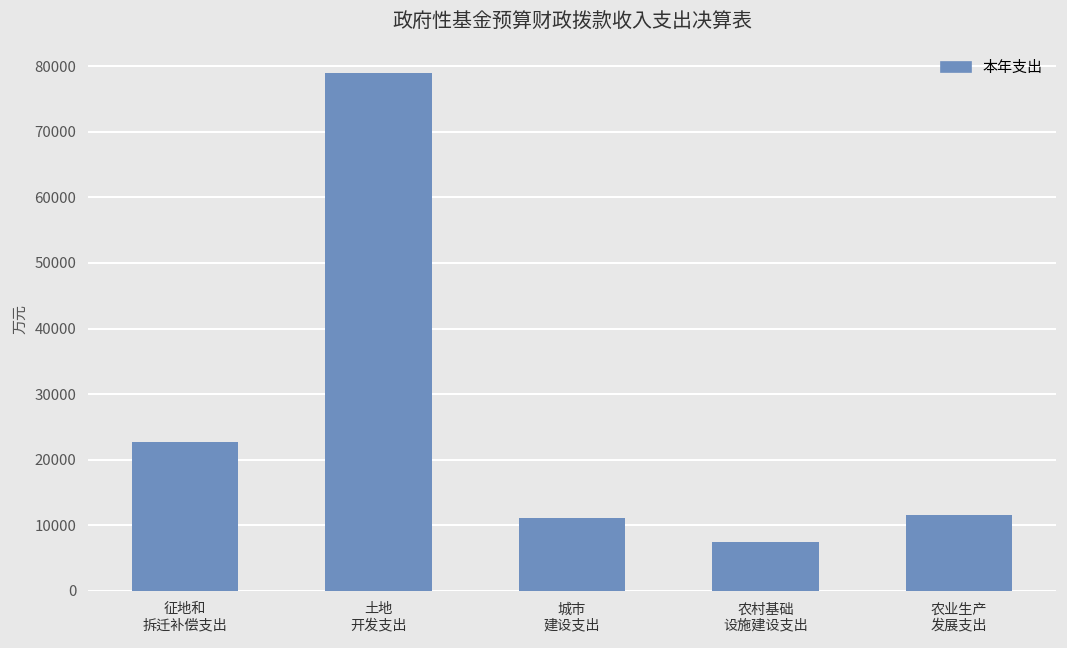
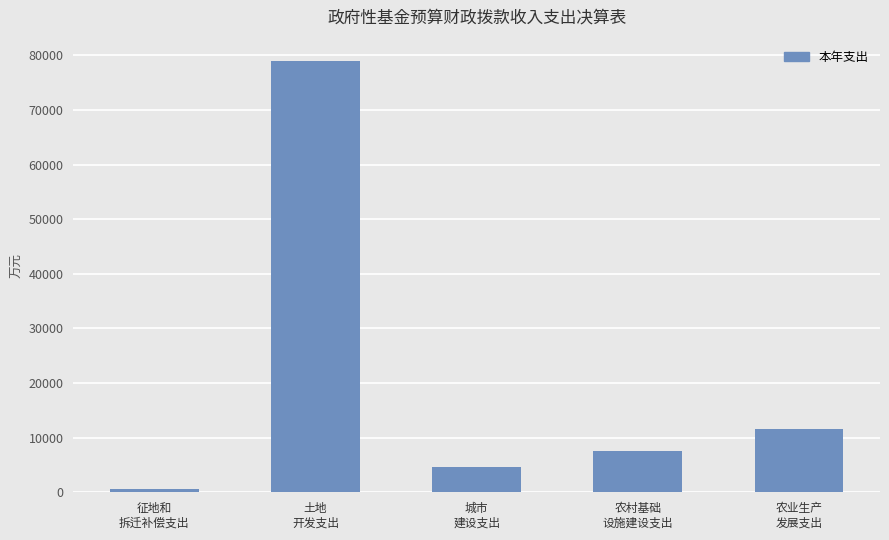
  {
-   "征地和 拆迁补偿支出": 23000,
+   "征地和 拆迁补偿支出": 1000,
    "土地 开发支出": 79000,
-   "城市 建设支出": 11000,
+   "城市 建设支出": 5000,
    "农村基础 设施建设支出": 7000,
    "农业生产 发展支出": 12000
  }
